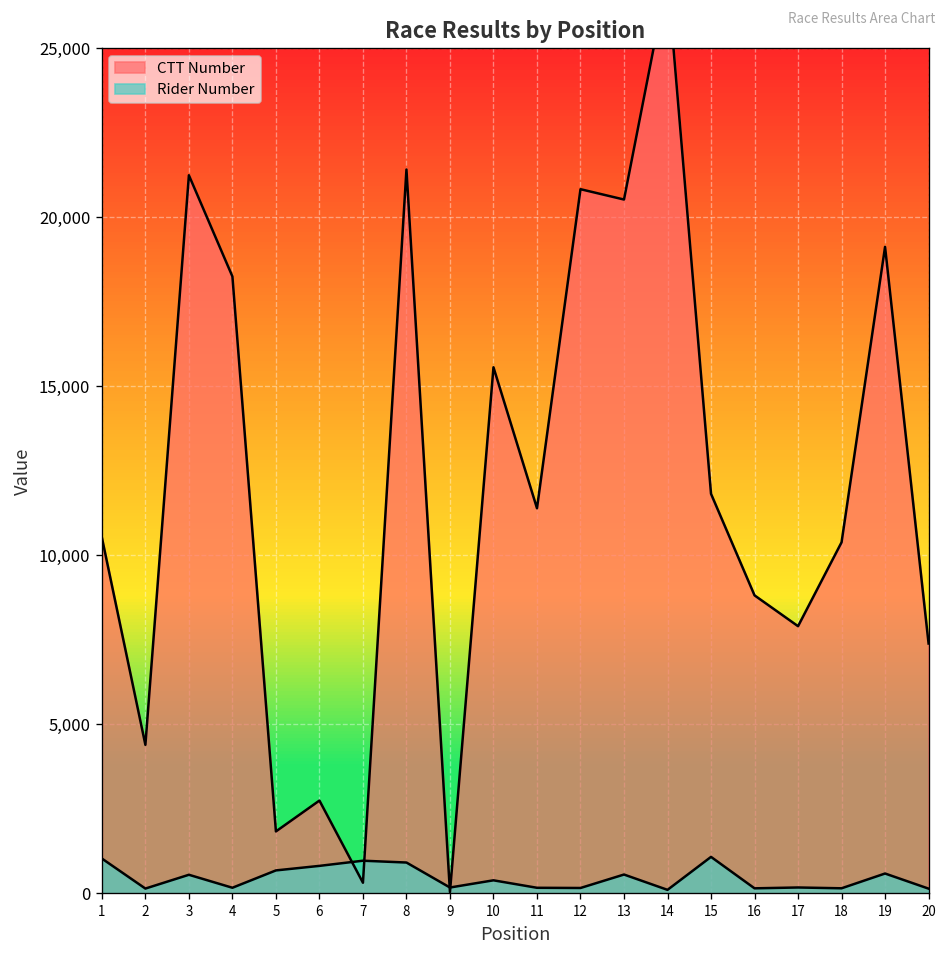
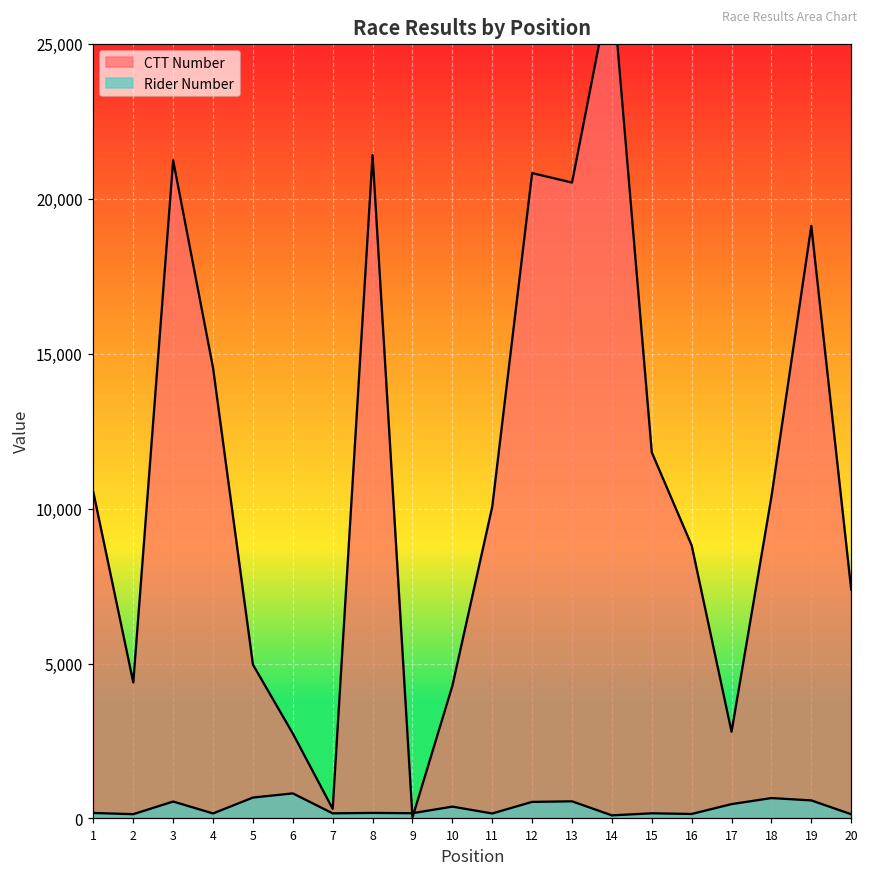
  {
    "CTT Number": {
      "1": "10,500",
      "2": "4,400",
      "3": "21,200",
-     "4": "18,200",
-     "5": "1,800",
+     "4": "14,500",
+     "5": "5,000",
      "6": "2,700",
      "7": "300",
      "8": "21,400",
      "9": "0",
-     "10": "15,600",
-     "11": "11,400",
+     "10": "4,300",
+     "11": "10,100",
      "12": "20,800",
      "13": "20,500",
      "15": "11,800",
      "16": "8,800",
-     "17": "7,900",
+     "17": "2,800",
      "18": "10,400",
      "19": "19,100",
      "20": "7,400"
    },
    "Rider Number": {
-     "1": "1,000",
+     "1": "200",
      "2": "100",
      "3": "500",
      "4": "200",
      "5": "700",
      "6": "800",
-     "7": "1,000",
-     "8": "900",
+     "7": "200",
+     "8": "200",
      "9": "200",
      "10": "400",
      "11": "200",
-     "12": "200",
+     "12": "500",
      "13": "600",
      "14": "100",
-     "15": "1,100",
+     "15": "200",
      "16": "100",
-     "17": "200",
-     "18": "100",
+     "17": "500",
+     "18": "700",
      "19": "600",
      "20": "100"
    }
  }
